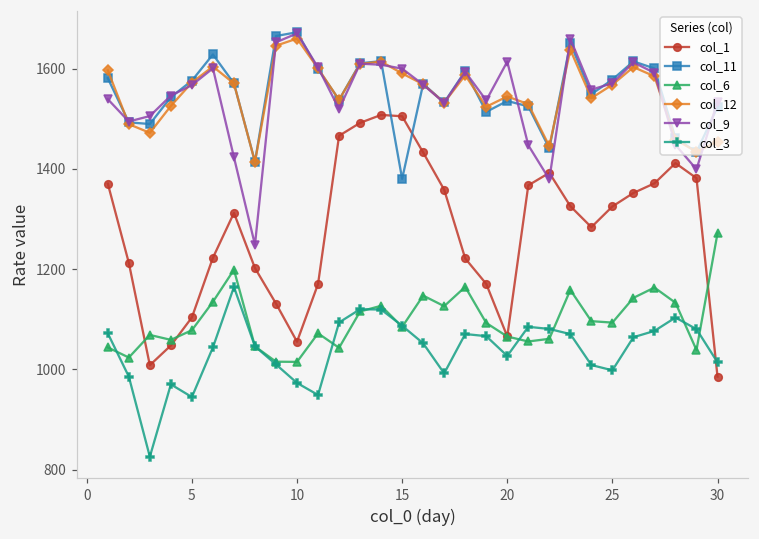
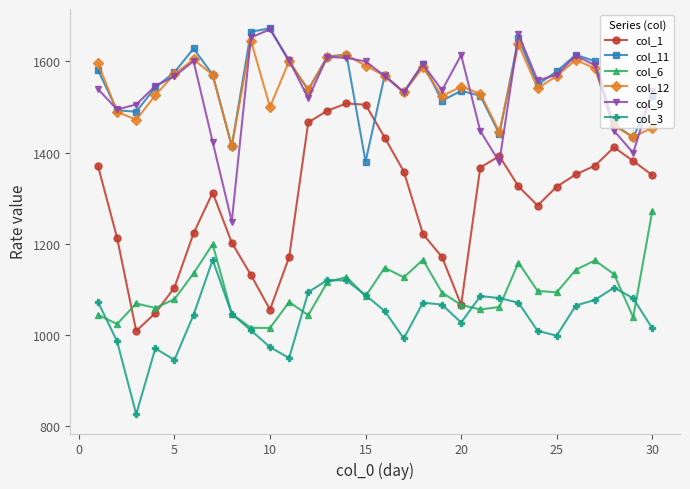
  {
    "col_1": {
      "5": 1100,
      "10": 1060,
      "15": 1500,
      "25": 1330,
-     "30": 990
+     "30": 1350
    },
    "col_11": {
      "15": 1380,
      "20": 1540,
      "25": 1580
    },
    "col_12": {
-     "10": 1660,
+     "10": 1500,
      "15": 1590,
      "20": 1540,
      "30": 1450
    },
    "col_9": {
      "15": 1600,
      "20": 1610
    }
  }
